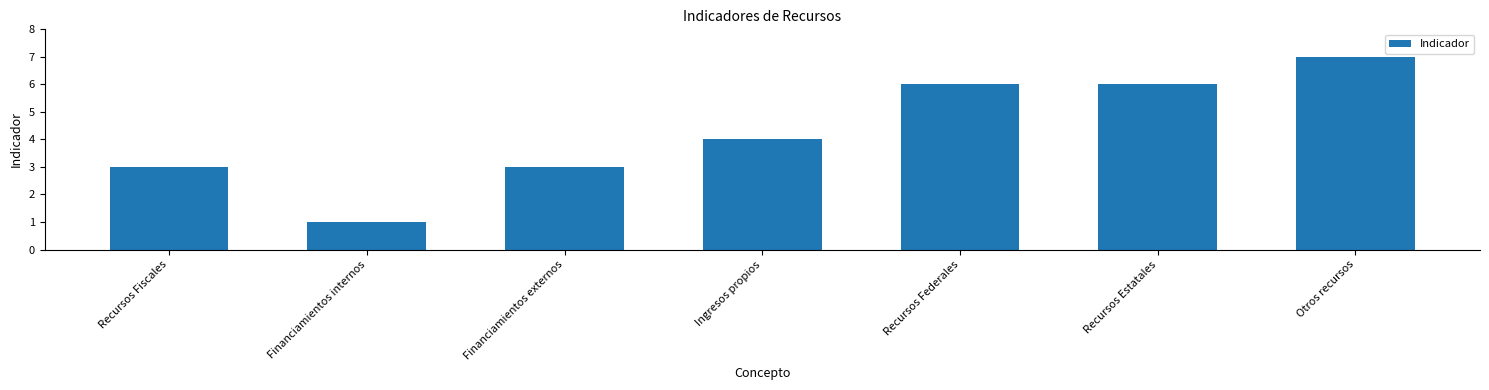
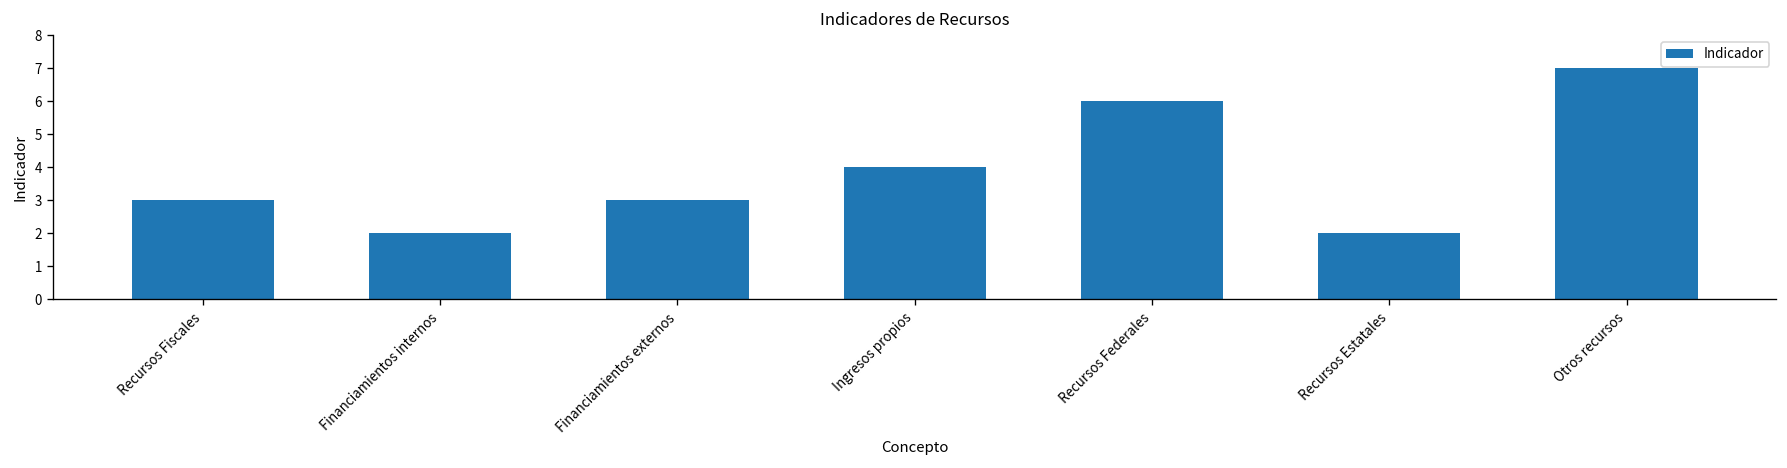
  {
    "Recursos Fiscales": 3,
-   "Financiamientos internos": 1,
+   "Financiamientos internos": 2,
    "Financiamientos externos": 3,
    "Ingresos propios": 4,
    "Recursos Federales": 6,
-   "Recursos Estatales": 6,
+   "Recursos Estatales": 2,
    "Otros recursos": 7
  }
